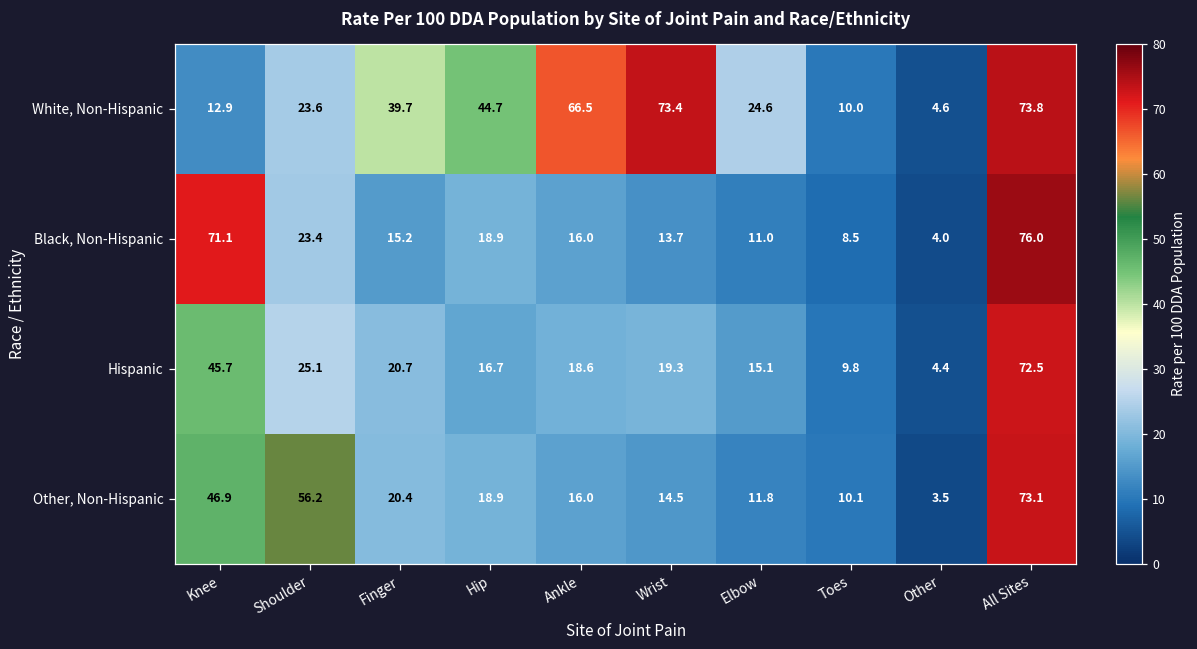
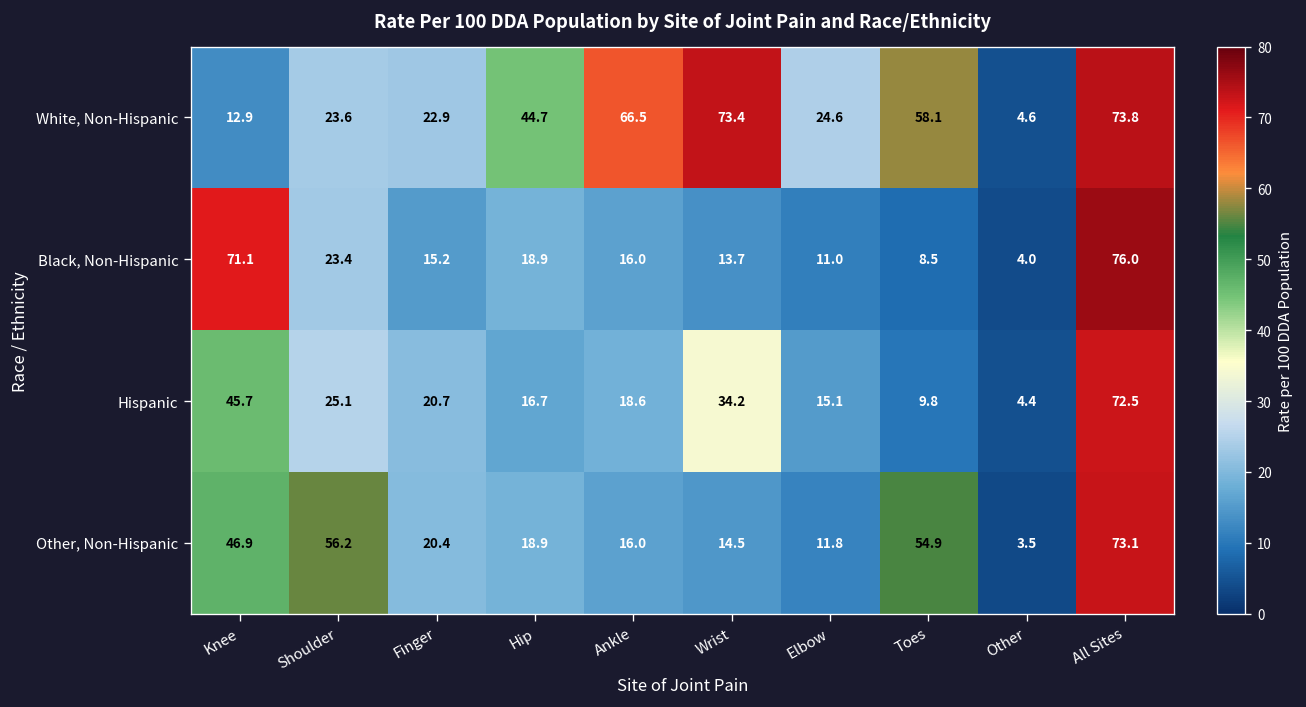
  {
    "White, Non-Hispanic": {
      "Knee": 12.9,
      "Shoulder": 23.6,
-     "Finger": 39.7,
+     "Finger": 22.9,
      "Hip": 44.7,
      "Ankle": 66.5,
      "Wrist": 73.4,
      "Elbow": 24.6,
-     "Toes": 10.0,
+     "Toes": 58.1,
      "Other": 4.6,
      "All Sites": 73.8
    },
    "Black, Non-Hispanic": {
      "Knee": 71.1,
      "Shoulder": 23.4,
      "Finger": 15.2,
      "Hip": 18.9,
      "Ankle": 16.0,
      "Wrist": 13.7,
      "Elbow": 11.0,
      "Toes": 8.5,
      "Other": 4.0,
      "All Sites": 76.0
    },
    "Hispanic": {
      "Knee": 45.7,
      "Shoulder": 25.1,
      "Finger": 20.7,
      "Hip": 16.7,
      "Ankle": 18.6,
-     "Wrist": 19.3,
+     "Wrist": 34.2,
      "Elbow": 15.1,
      "Toes": 9.8,
      "Other": 4.4,
      "All Sites": 72.5
    },
    "Other, Non-Hispanic": {
      "Knee": 46.9,
      "Shoulder": 56.2,
      "Finger": 20.4,
      "Hip": 18.9,
      "Ankle": 16.0,
      "Wrist": 14.5,
      "Elbow": 11.8,
-     "Toes": 10.1,
+     "Toes": 54.9,
      "Other": 3.5,
      "All Sites": 73.1
    }
  }
